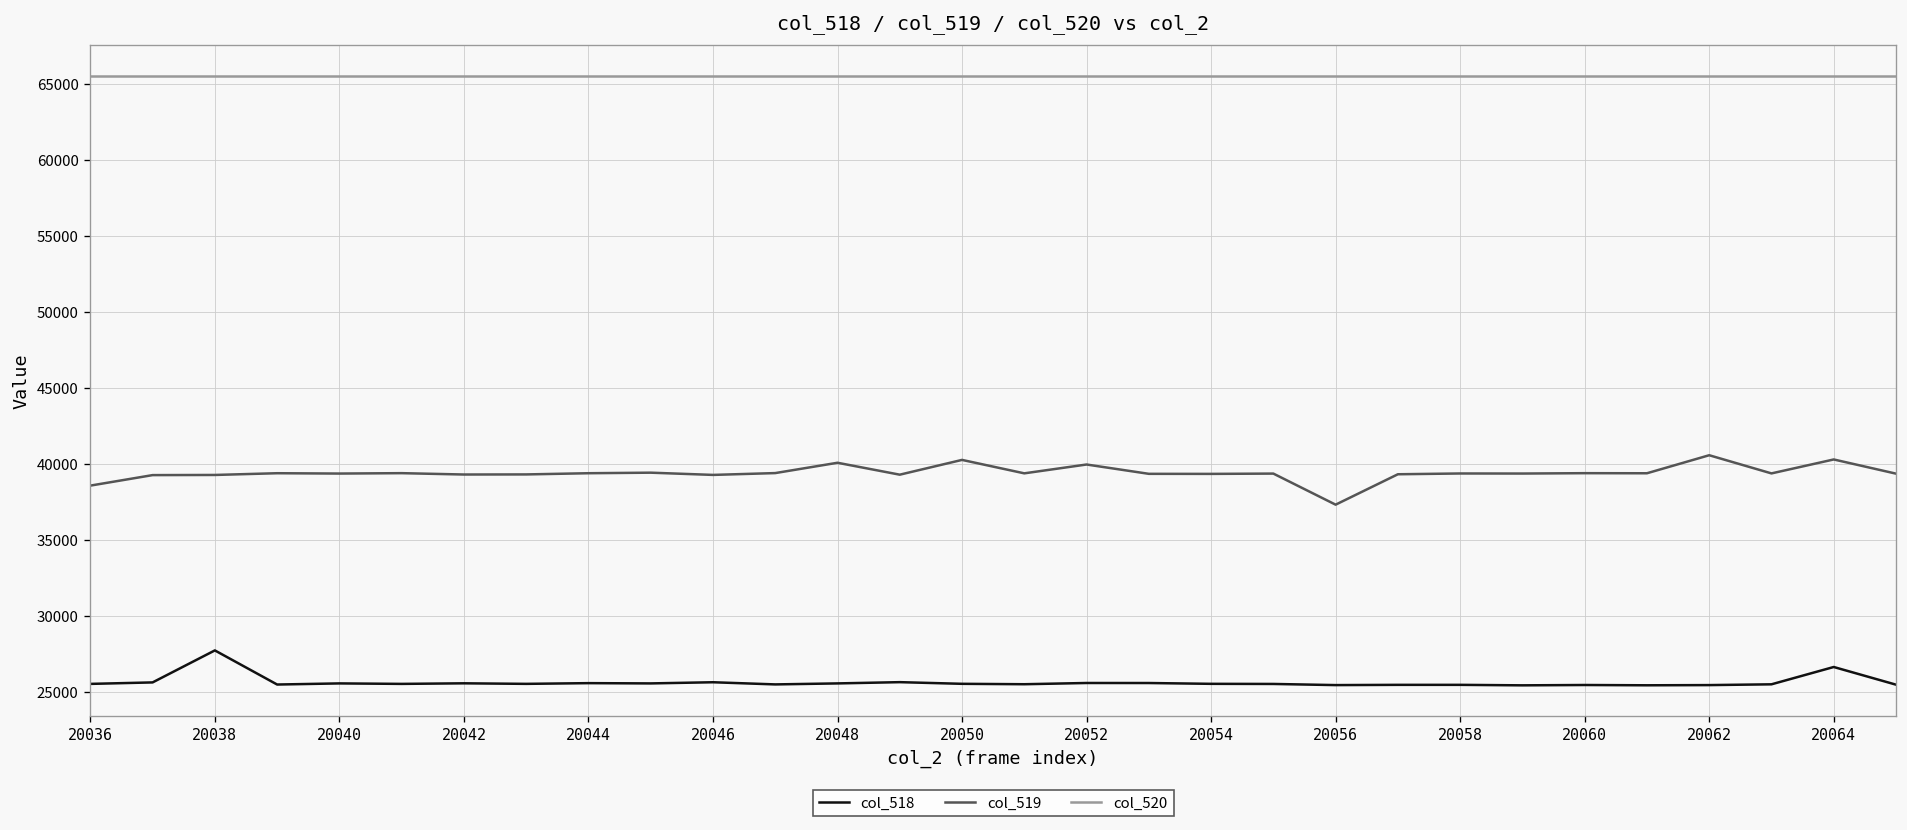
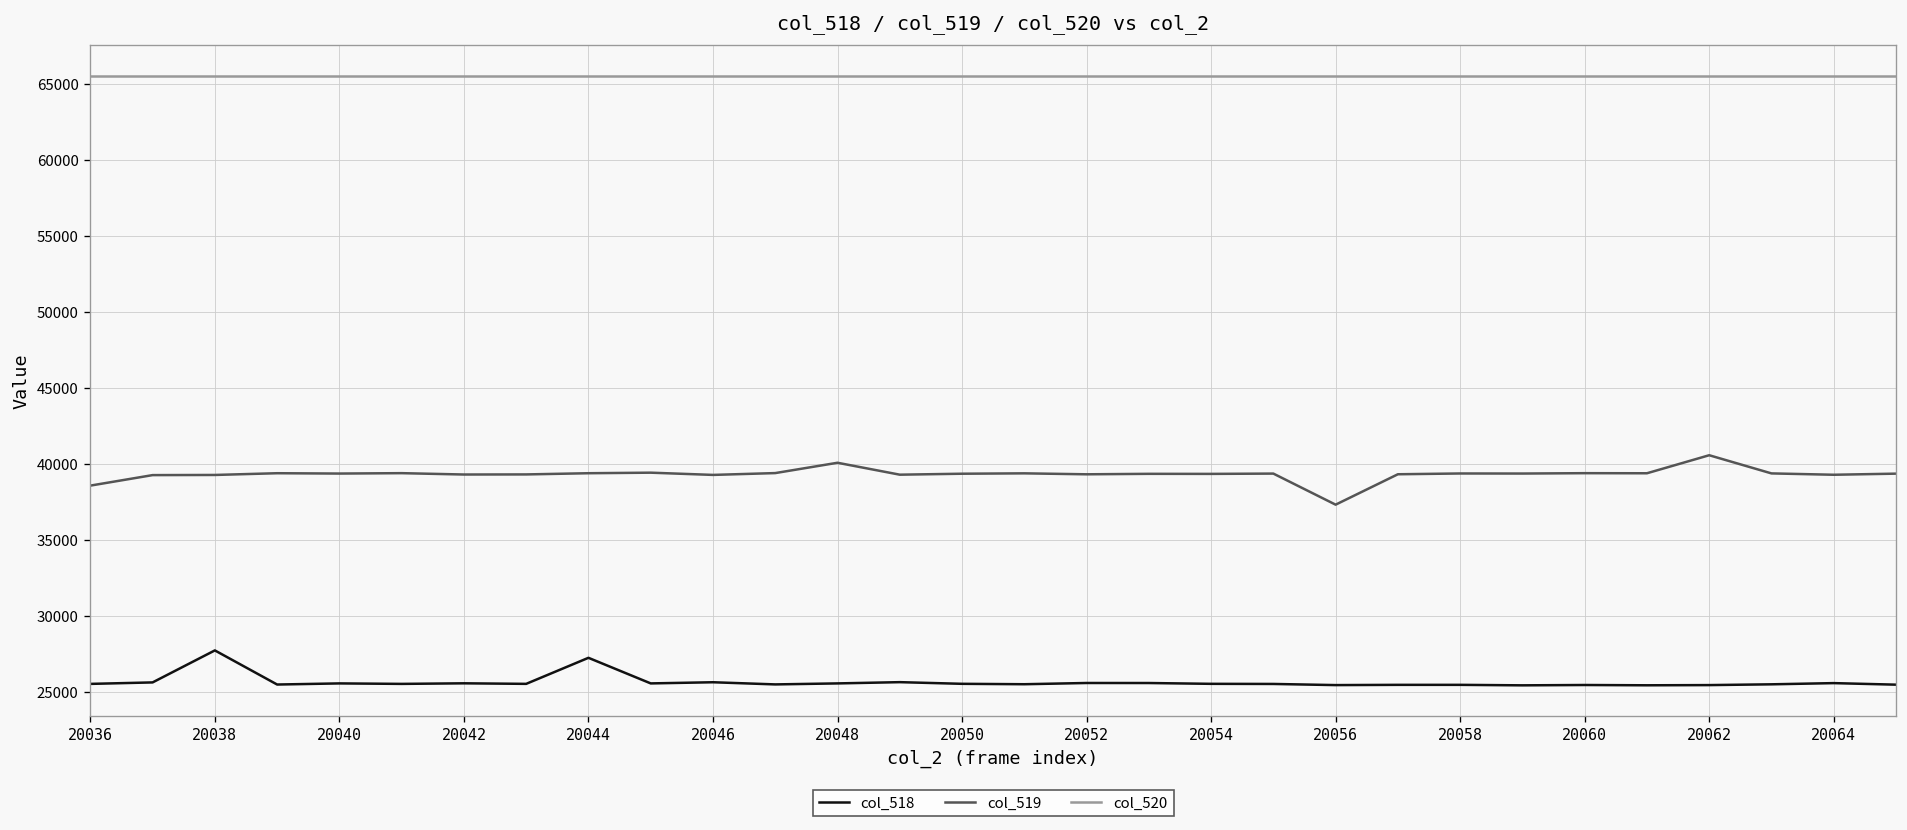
  {
    "col_518": {
      "20036": 25500,
      "20038": 27700,
      "20040": 25600,
      "20042": 25600,
-     "20044": 25600,
+     "20044": 27200,
      "20046": 25600,
      "20048": 25600,
      "20050": 25500,
      "20052": 25600,
      "20054": 25500,
      "20056": 25500,
      "20058": 25500,
      "20060": 25500,
      "20062": 25500,
-     "20064": 26600
+     "20064": 25600
    },
    "col_519": {
      "20036": 38600,
      "20038": 39300,
      "20040": 39400,
      "20042": 39300,
      "20044": 39400,
      "20046": 39300,
      "20048": 40100,
-     "20050": 40300,
-     "20052": 40000,
+     "20050": 39400,
+     "20052": 39300,
      "20054": 39300,
      "20056": 37300,
      "20058": 39400,
      "20060": 39400,
      "20062": 40600,
-     "20064": 40300
+     "20064": 39300
    },
    "col_520": {
      "20036": 65500,
      "20038": 65500,
      "20040": 65500,
      "20042": 65500,
      "20044": 65500,
      "20046": 65500,
      "20048": 65500,
      "20050": 65500,
      "20052": 65500,
      "20054": 65500,
      "20056": 65500,
      "20058": 65500,
      "20060": 65500,
      "20062": 65500,
      "20064": 65500
    }
  }
